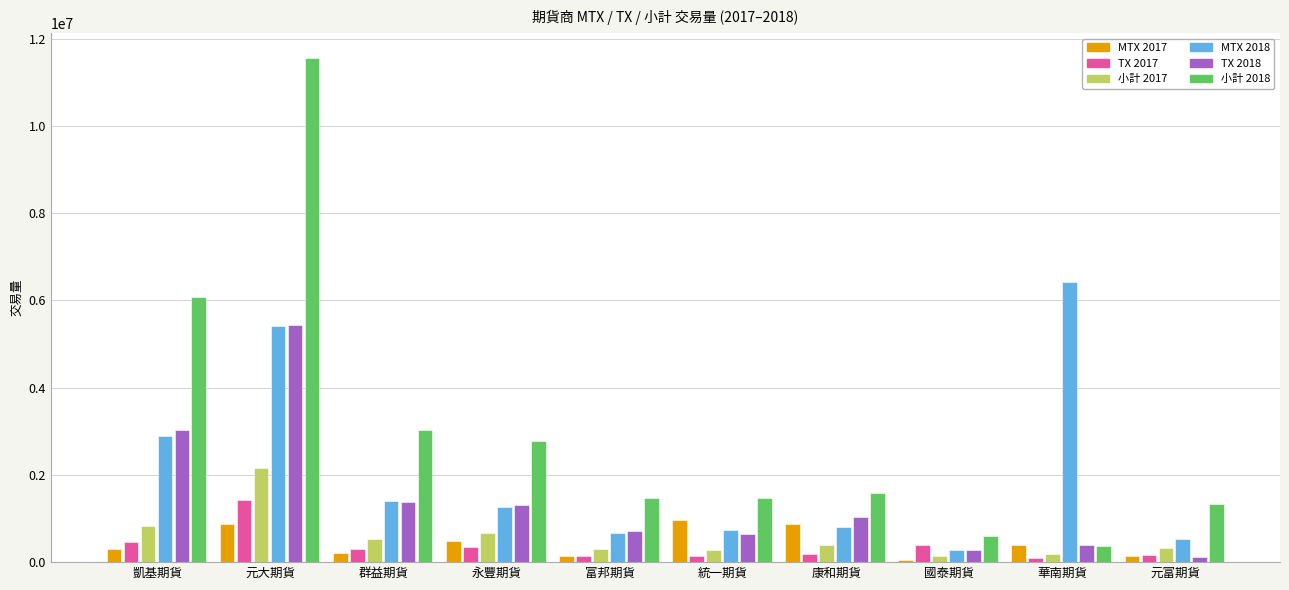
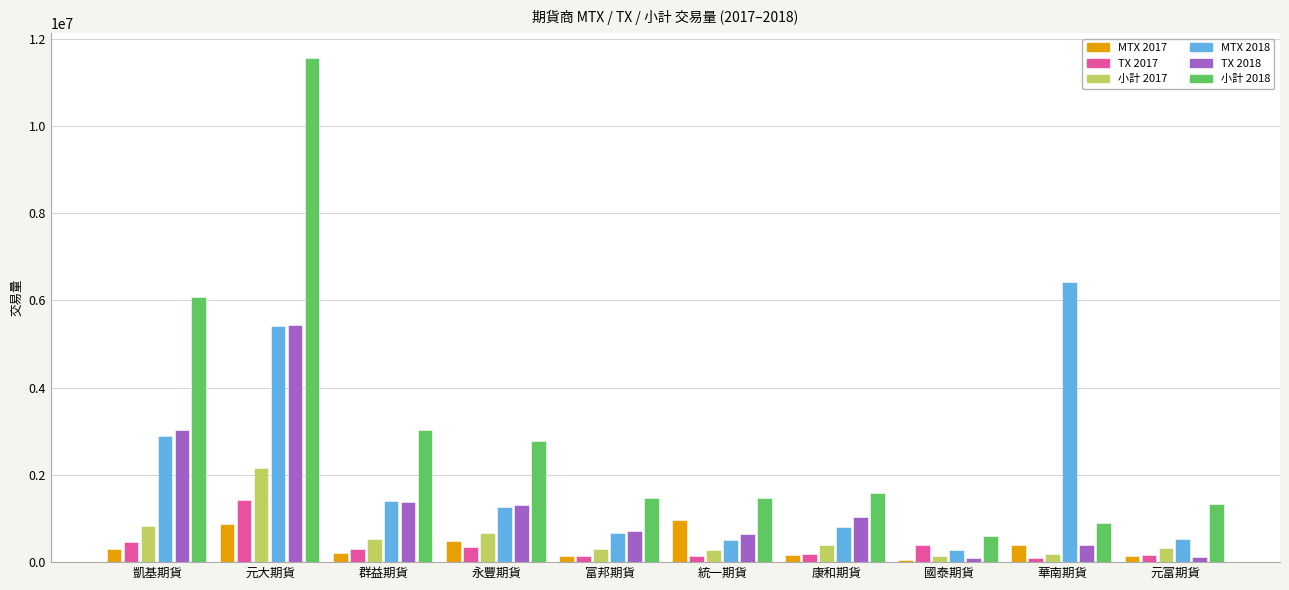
  {
    "MTX 2017": {
      "凱基期貨": 300000,
      "元大期貨": 900000,
      "群益期貨": 200000,
      "永豐期貨": 500000,
      "富邦期貨": 100000,
      "統一期貨": 1000000,
-     "康和期貨": 900000,
+     "康和期貨": 200000,
      "華南期貨": 400000,
      "元富期貨": 100000
    },
    "TX 2017": {
      "凱基期貨": 500000,
      "元大期貨": 1400000,
      "群益期貨": 300000,
      "永豐期貨": 400000,
      "富邦期貨": 200000,
      "統一期貨": 100000,
      "康和期貨": 200000,
      "國泰期貨": 400000,
      "華南期貨": 100000,
      "元富期貨": 200000
    },
    "小計 2017": {
      "凱基期貨": 800000,
      "元大期貨": 2200000,
      "群益期貨": 500000,
      "永豐期貨": 700000,
      "富邦期貨": 300000,
      "統一期貨": 300000,
      "康和期貨": 400000,
      "國泰期貨": 100000,
      "華南期貨": 200000,
      "元富期貨": 300000
    },
    "MTX 2018": {
      "凱基期貨": 2900000,
      "元大期貨": 5400000,
      "群益期貨": 1400000,
      "永豐期貨": 1300000,
      "富邦期貨": 700000,
-     "統一期貨": 700000,
+     "統一期貨": 500000,
      "康和期貨": 800000,
      "國泰期貨": 300000,
      "華南期貨": 6400000,
      "元富期貨": 500000
    },
    "TX 2018": {
      "凱基期貨": 3000000,
      "元大期貨": 5400000,
      "群益期貨": 1400000,
      "永豐期貨": 1300000,
      "富邦期貨": 700000,
      "統一期貨": 600000,
      "康和期貨": 1000000,
-     "國泰期貨": 300000,
+     "國泰期貨": 100000,
      "華南期貨": 400000,
      "元富期貨": 100000
    },
    "小計 2018": {
      "凱基期貨": 6100000,
      "元大期貨": 11500000,
      "群益期貨": 3000000,
      "永豐期貨": 2800000,
      "富邦期貨": 1500000,
      "統一期貨": 1500000,
      "康和期貨": 1600000,
      "國泰期貨": 600000,
-     "華南期貨": 400000,
+     "華南期貨": 900000,
      "元富期貨": 1300000
    }
  }
